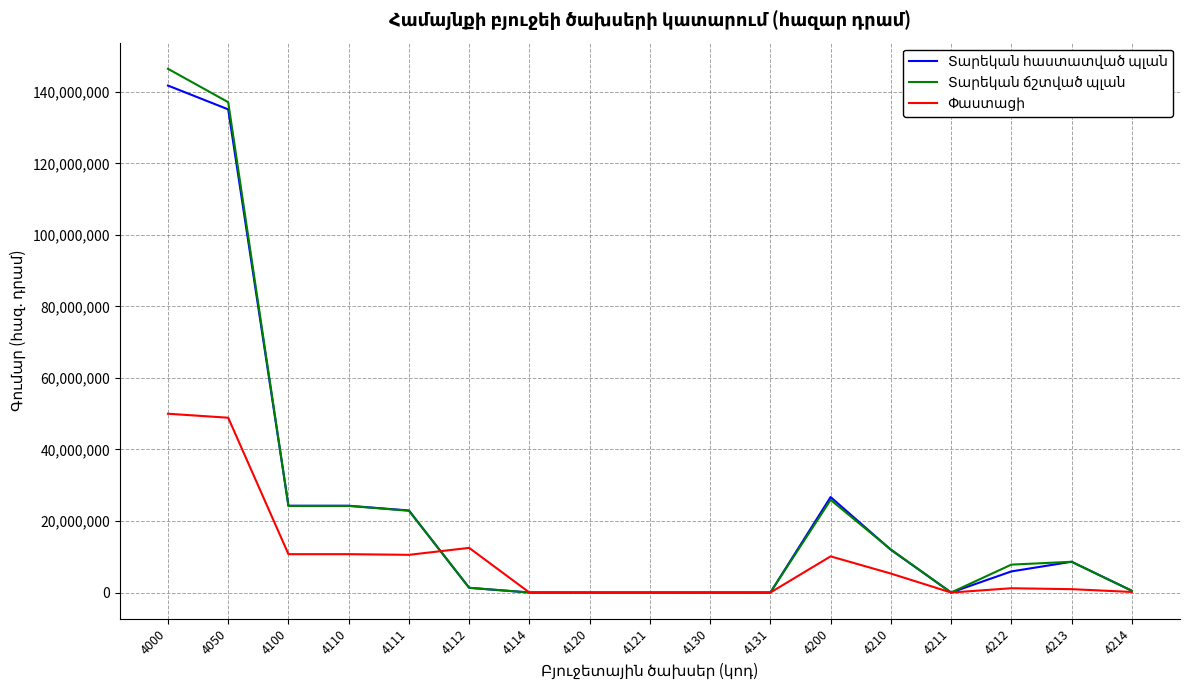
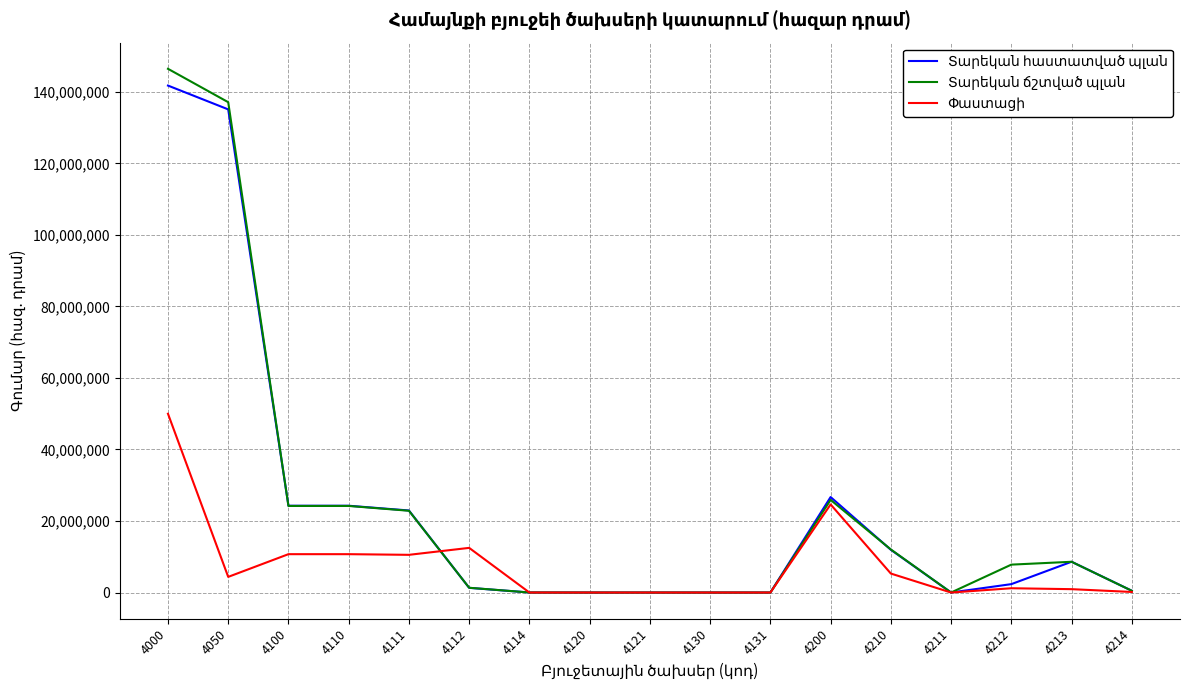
  {
    "Տարեկան հաստատված պլան": {
      "4000": "142,000,000",
      "4050": "135,000,000",
      "4200": "27,000,000",
-     "4212": "6,000,000"
+     "4212": "2,000,000"
    },
    "Տարեկան ճշտված պլան": {
      "4000": "146,000,000",
      "4050": "137,000,000",
      "4200": "26,000,000",
      "4212": "8,000,000"
    },
    "Փաստացի": {
      "4000": "50,000,000",
-     "4050": "49,000,000",
+     "4050": "4,000,000",
      "4100": "11,000,000",
      "4110": "11,000,000",
      "4111": "11,000,000",
      "4112": "12,000,000",
-     "4200": "10,000,000",
+     "4200": "25,000,000",
      "4210": "5,000,000",
      "4212": "1,000,000",
      "4213": "1,000,000"
    }
  }
